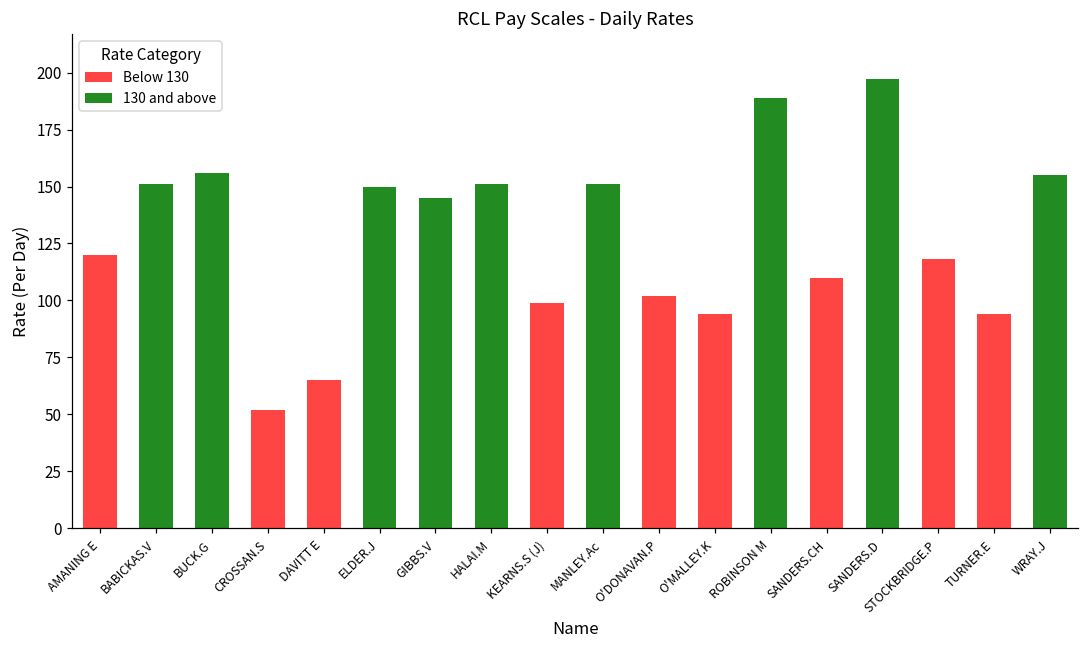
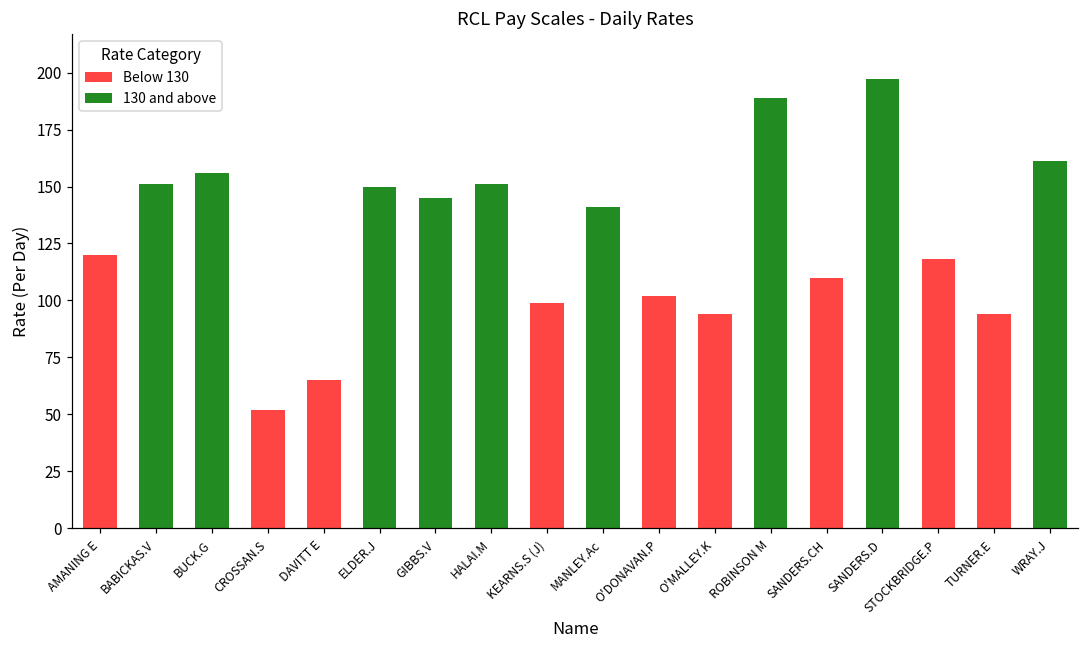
  {
    "Below 130": {
      "AMANING E": 120,
      "CROSSAN.S": 52,
      "DAVITT E": 65,
      "KEARNS.S (J)": 99,
      "O'DONAVAN.P": 102,
      "O'MALLEY.K": 94,
      "SANDERS.CH": 110,
      "STOCKBRIDGE.P": 118,
      "TURNER.E": 94
    },
    "130 and above": {
      "BABICKAS.V": 151,
      "BUCK.G": 156,
      "ELDER.J": 150,
      "GIBBS.V": 145,
      "HALAI.M": 151,
-     "MANLEY.Ac": 151,
+     "MANLEY.Ac": 141,
      "ROBINSON M": 189,
      "SANDERS.D": 197,
-     "WRAY.J": 155
+     "WRAY.J": 161
    }
  }
